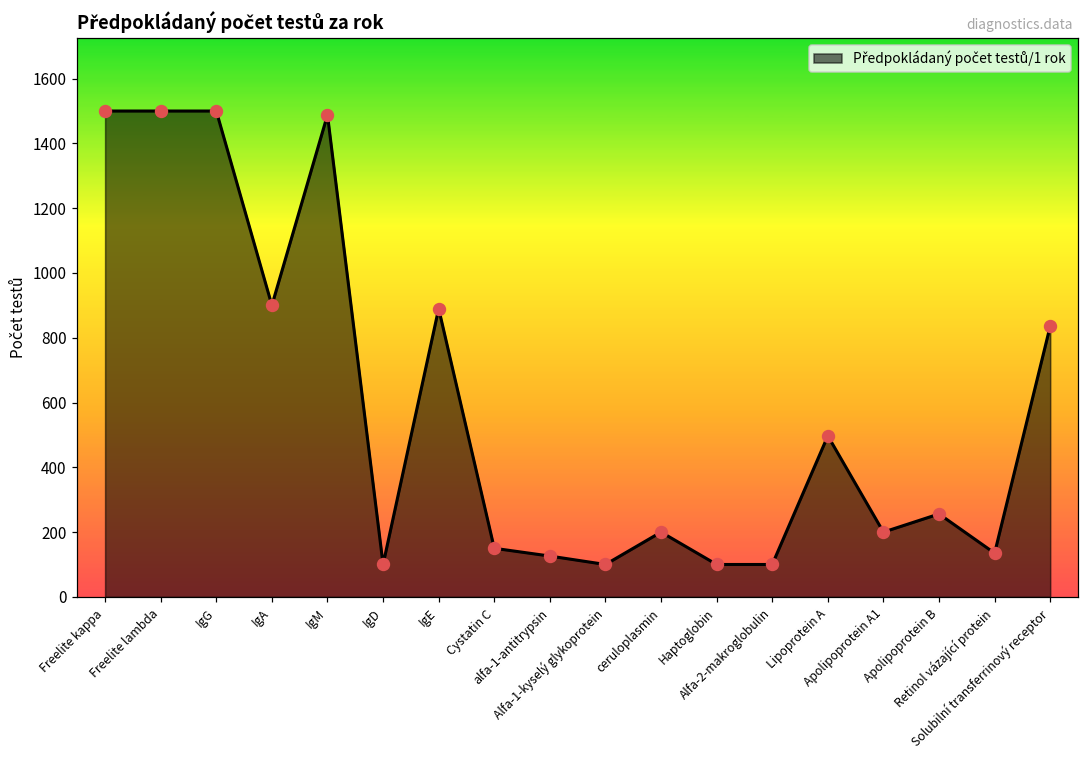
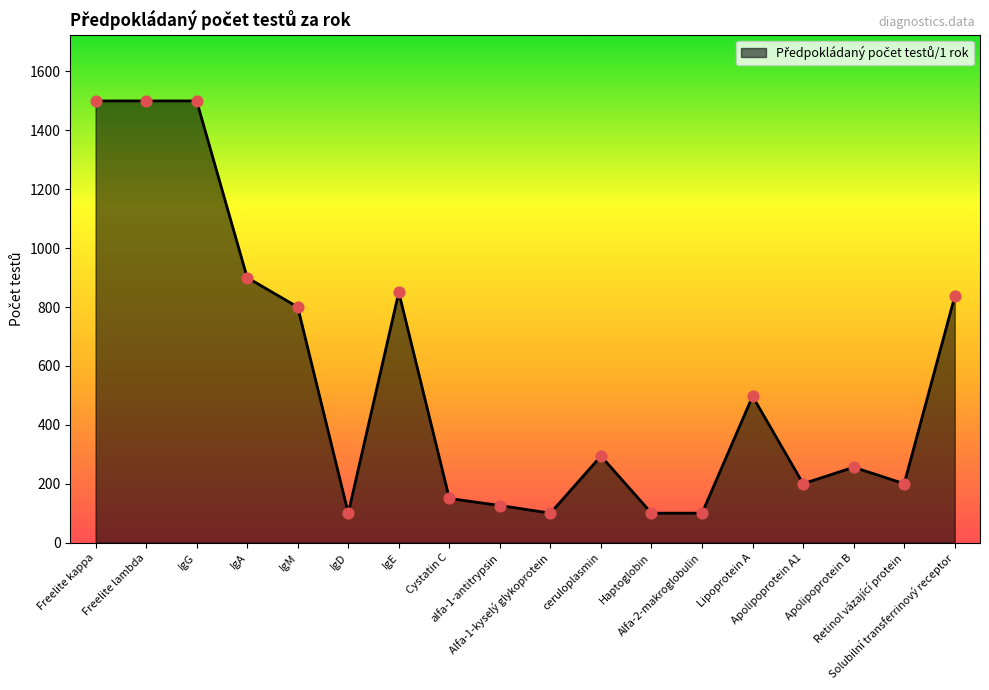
  {
    "Freelite kappa": 1500,
    "Freelite lambda": 1500,
    "IgG": 1500,
    "IgA": 900,
-   "IgM": 1490,
+   "IgM": 800,
    "IgD": 100,
-   "IgE": 890,
+   "IgE": 850,
    "Cystatin C": 150,
    "alfa-1-antitrypsin": 130,
    "Alfa-1-kyselý glykoprotein": 100,
-   "ceruloplasmin": 200,
+   "ceruloplasmin": 290,
    "Haptoglobin": 100,
    "Alfa-2-makroglobulin": 100,
    "Lipoprotein A": 500,
    "Apolipoprotein A1": 200,
    "Apolipoprotein B": 260,
-   "Retinol vázající protein": 140,
+   "Retinol vázající protein": 200,
    "Solubilní transferrinový receptor": 840
  }
